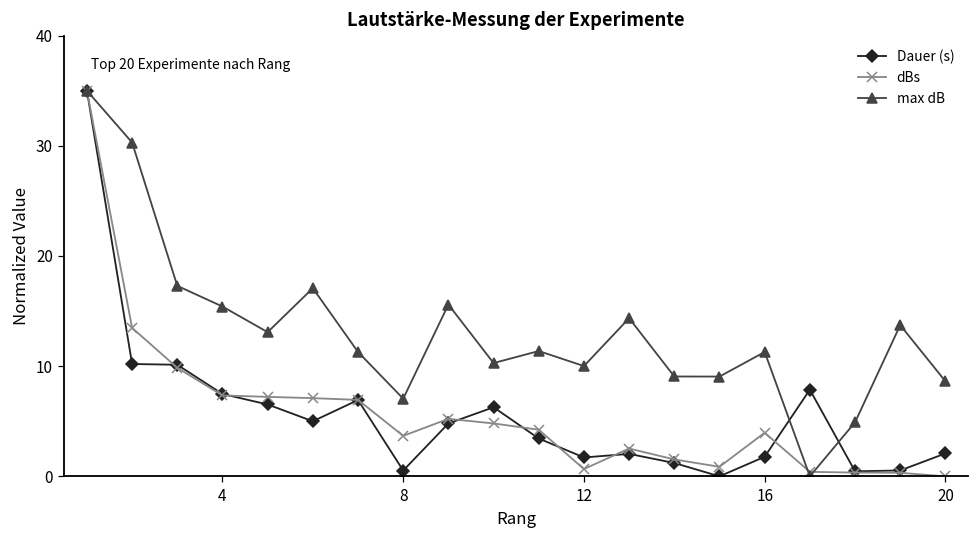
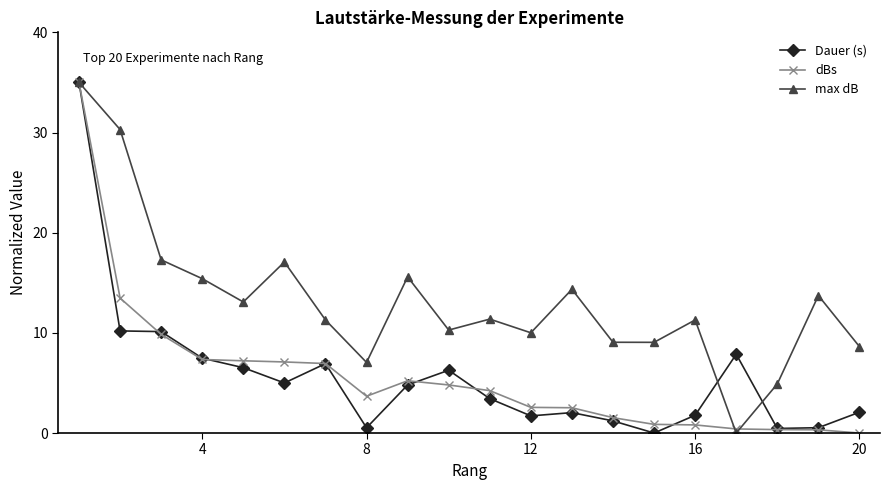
  {
    "dBs": {
      "8": 3.7,
-     "12": 0.7,
-     "16": 4.0,
+     "12": 2.6,
+     "16": 0.8,
      "20": 0.0
    }
  }
